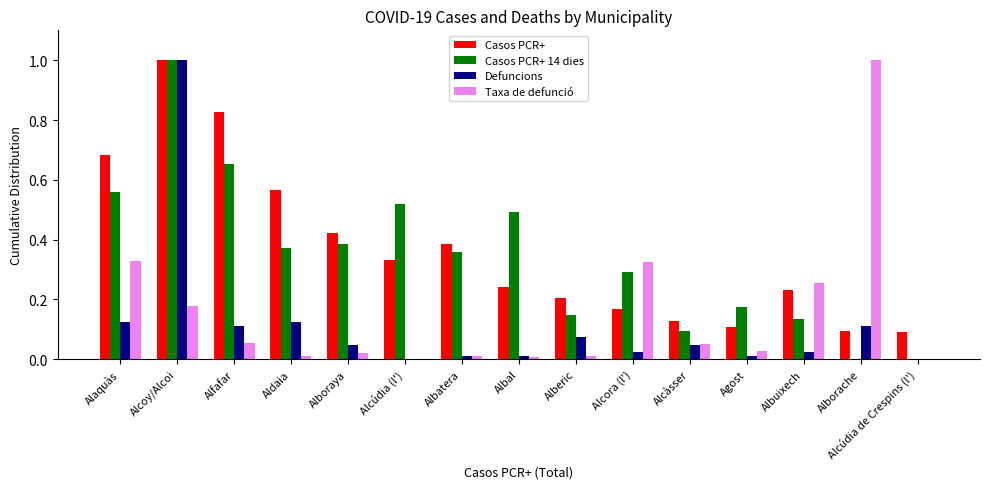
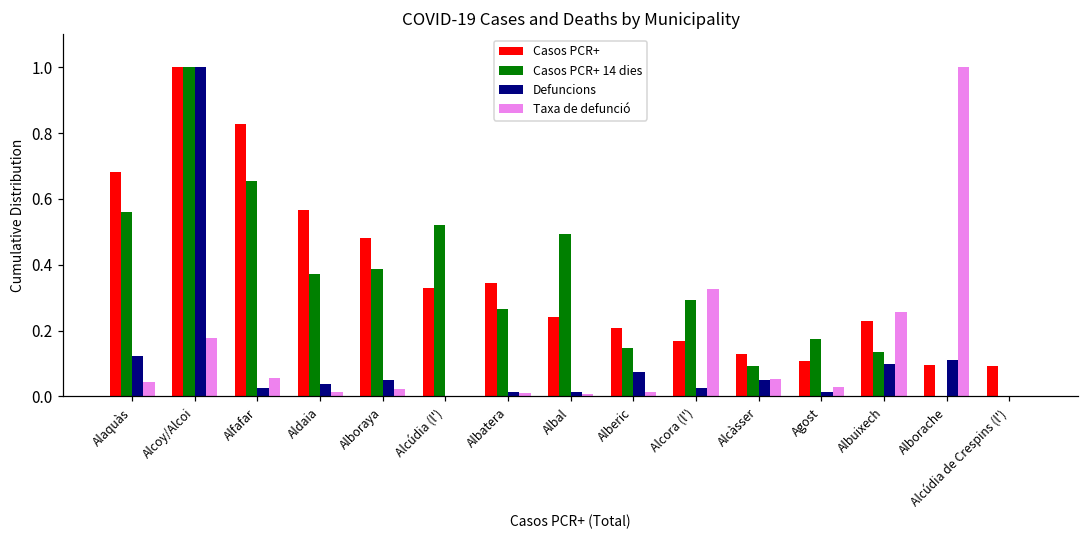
  {
    "Casos PCR+": {
      "Alaquàs": 0.68,
      "Alcoy/Alcoi": 1.00,
      "Alfafar": 0.83,
      "Aldaia": 0.57,
-     "Alboraya": 0.42,
+     "Alboraya": 0.48,
      "Alcúdia (l')": 0.33,
-     "Albatera": 0.39,
+     "Albatera": 0.35,
      "Albal": 0.24,
      "Alberic": 0.21,
      "Alcora (l')": 0.17,
      "Alcàsser": 0.13,
      "Agost": 0.11,
      "Albuixech": 0.23,
      "Alborache": 0.10,
      "Alcúdia de Crespins (l')": 0.09
    },
    "Casos PCR+ 14 dies": {
      "Alaquàs": 0.56,
      "Alcoy/Alcoi": 1.00,
      "Alfafar": 0.65,
      "Aldaia": 0.37,
      "Alboraya": 0.39,
      "Alcúdia (l')": 0.52,
-     "Albatera": 0.36,
+     "Albatera": 0.27,
      "Albal": 0.49,
      "Alberic": 0.15,
      "Alcora (l')": 0.29,
      "Alcàsser": 0.09,
      "Agost": 0.17,
      "Albuixech": 0.13,
      "Alborache": 0.00,
      "Alcúdia de Crespins (l')": 0.00
    },
    "Defuncions": {
      "Alaquàs": 0.12,
      "Alcoy/Alcoi": 1.00,
-     "Alfafar": 0.11,
-     "Aldaia": 0.12,
+     "Alfafar": 0.02,
+     "Aldaia": 0.04,
      "Alboraya": 0.05,
      "Alcúdia (l')": 0.00,
      "Albatera": 0.01,
      "Albal": 0.01,
      "Alberic": 0.07,
      "Alcora (l')": 0.02,
      "Alcàsser": 0.05,
      "Agost": 0.01,
-     "Albuixech": 0.02,
+     "Albuixech": 0.10,
      "Alborache": 0.11,
      "Alcúdia de Crespins (l')": 0.00
    },
    "Taxa de defunció": {
-     "Alaquàs": 0.33,
+     "Alaquàs": 0.04,
      "Alcoy/Alcoi": 0.18,
      "Alfafar": 0.06,
      "Aldaia": 0.01,
      "Alboraya": 0.02,
      "Alcúdia (l')": 0.00,
      "Albatera": 0.01,
      "Alberic": 0.01,
      "Alcora (l')": 0.33,
      "Alcàsser": 0.05,
      "Agost": 0.03,
      "Albuixech": 0.26,
      "Alborache": 1.00,
      "Alcúdia de Crespins (l')": 0.00
    }
  }
